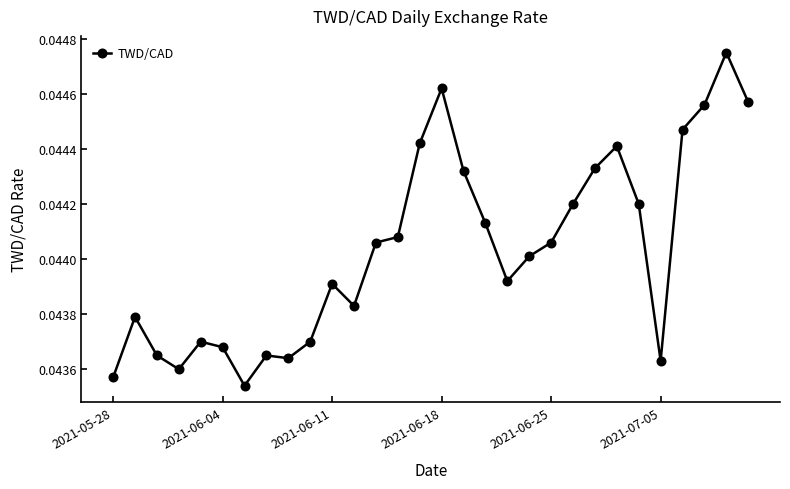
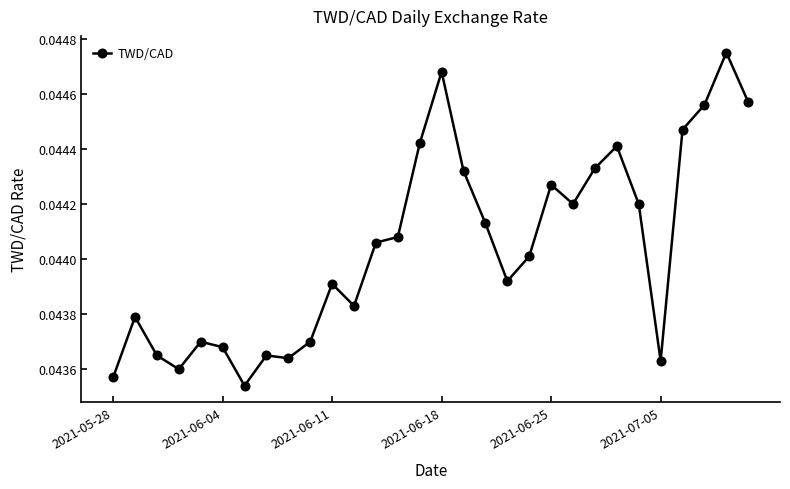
  {
    "2021-05-28": 0.04357,
    "2021-06-04": 0.04368,
    "2021-06-11": 0.04391,
-   "2021-06-18": 0.04462,
-   "2021-06-25": 0.04406,
+   "2021-06-18": 0.04468,
+   "2021-06-25": 0.04427,
    "2021-07-05": 0.04363
  }
